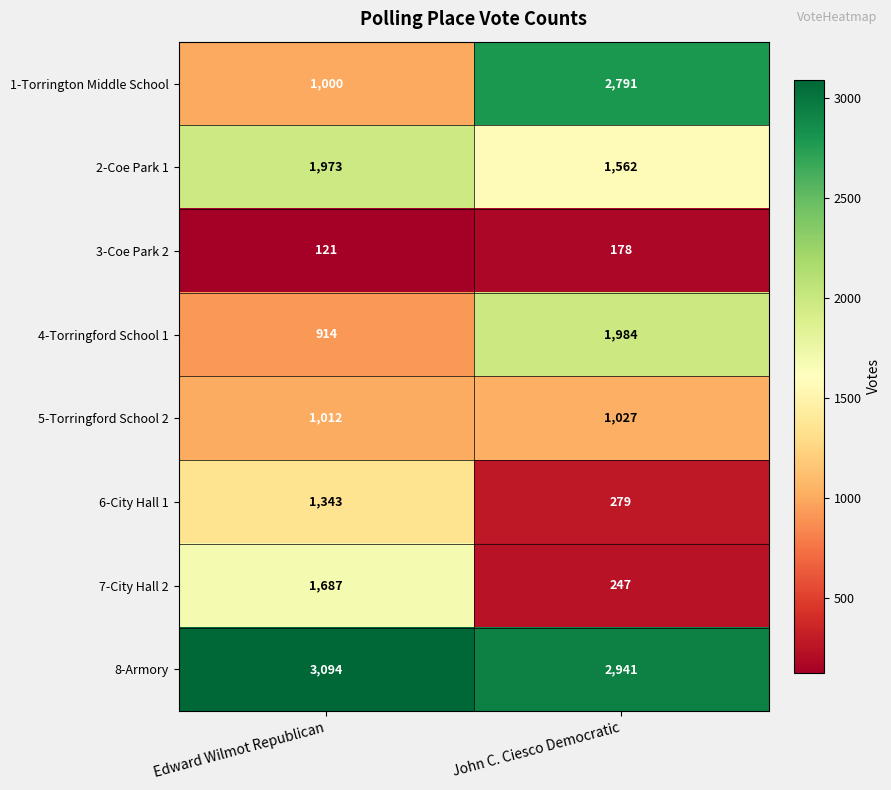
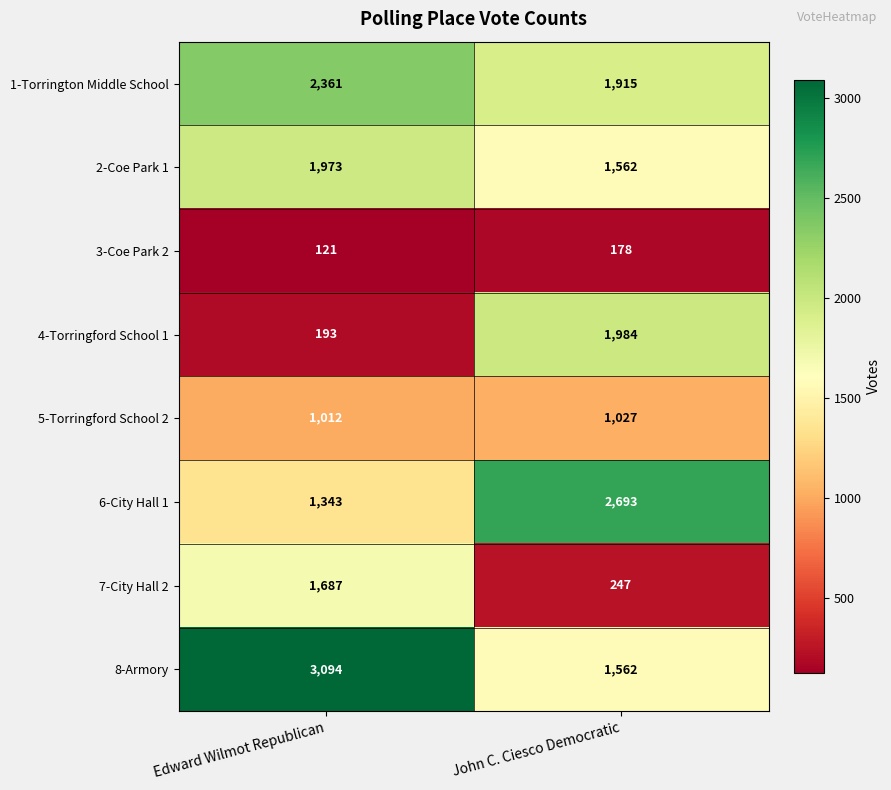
  {
    "1-Torrington Middle School": {
-     "Edward Wilmot Republican": "1,000",
-     "John C. Ciesco Democratic": "2,791"
+     "Edward Wilmot Republican": "2,361",
+     "John C. Ciesco Democratic": "1,915"
    },
    "2-Coe Park 1": {
      "Edward Wilmot Republican": "1,973",
      "John C. Ciesco Democratic": "1,562"
    },
    "3-Coe Park 2": {
      "Edward Wilmot Republican": "121",
      "John C. Ciesco Democratic": "178"
    },
    "4-Torringford School 1": {
-     "Edward Wilmot Republican": "914",
+     "Edward Wilmot Republican": "193",
      "John C. Ciesco Democratic": "1,984"
    },
    "5-Torringford School 2": {
      "Edward Wilmot Republican": "1,012",
      "John C. Ciesco Democratic": "1,027"
    },
    "6-City Hall 1": {
      "Edward Wilmot Republican": "1,343",
-     "John C. Ciesco Democratic": "279"
+     "John C. Ciesco Democratic": "2,693"
    },
    "7-City Hall 2": {
      "Edward Wilmot Republican": "1,687",
      "John C. Ciesco Democratic": "247"
    },
    "8-Armory": {
      "Edward Wilmot Republican": "3,094",
-     "John C. Ciesco Democratic": "2,941"
+     "John C. Ciesco Democratic": "1,562"
    }
  }
